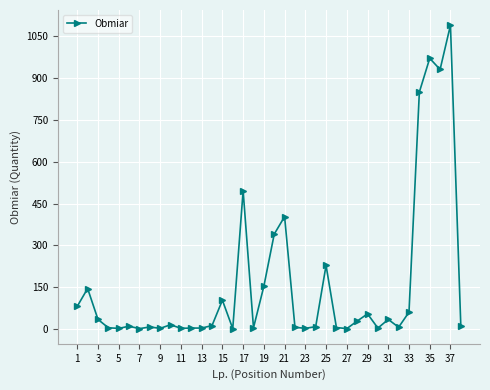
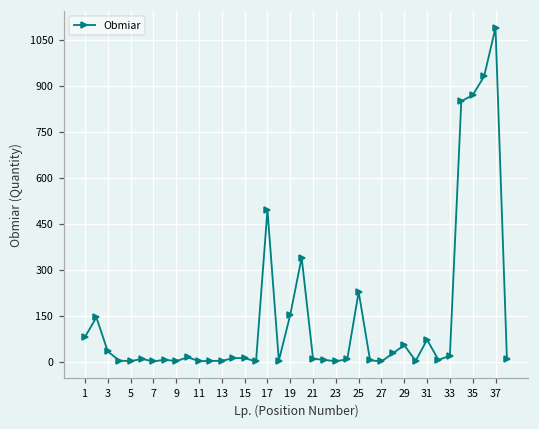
  {
    "1": 80,
    "3": 30,
    "5": 0,
    "7": 0,
    "9": 0,
    "11": 0,
    "13": 0,
-   "15": 100,
+   "15": 10,
    "17": 500,
    "19": 150,
-   "21": 400,
+   "21": 10,
    "23": 0,
    "25": 230,
    "27": 0,
    "29": 50,
-   "31": 30,
-   "33": 60,
-   "35": 970,
+   "31": 70,
+   "33": 20,
+   "35": 870,
    "37": 1090
  }
